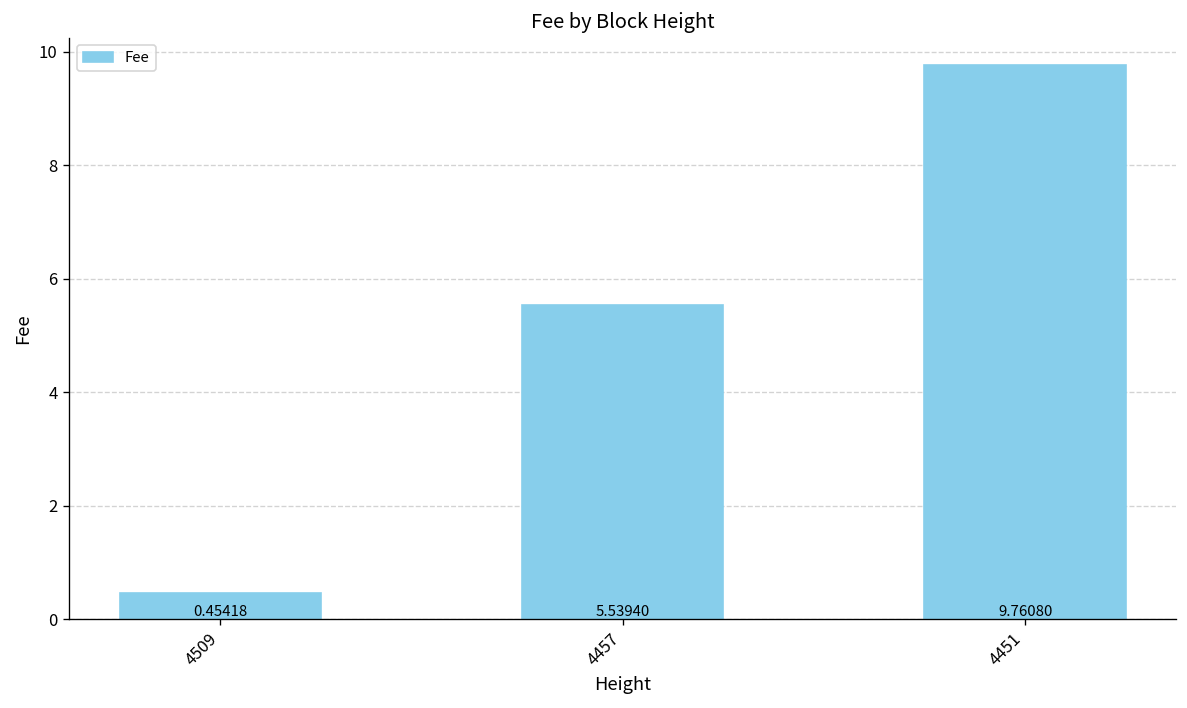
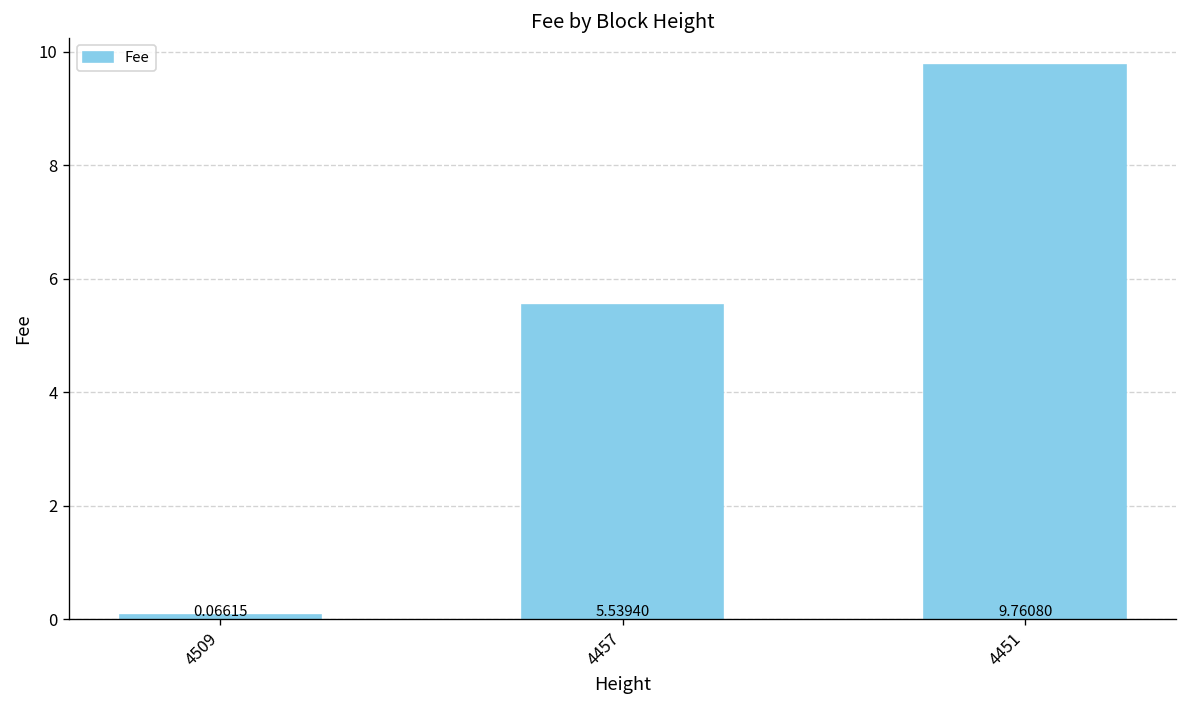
  {
-   "4509": 0.45418,
+   "4509": 0.06615,
    "4457": 5.53940,
    "4451": 9.76080
  }
